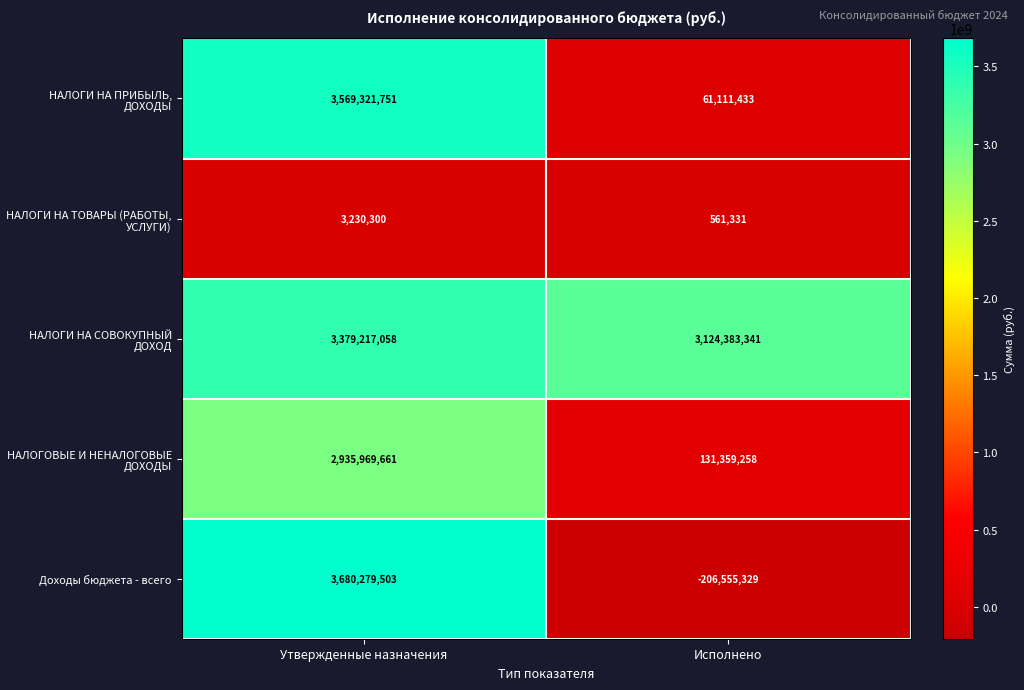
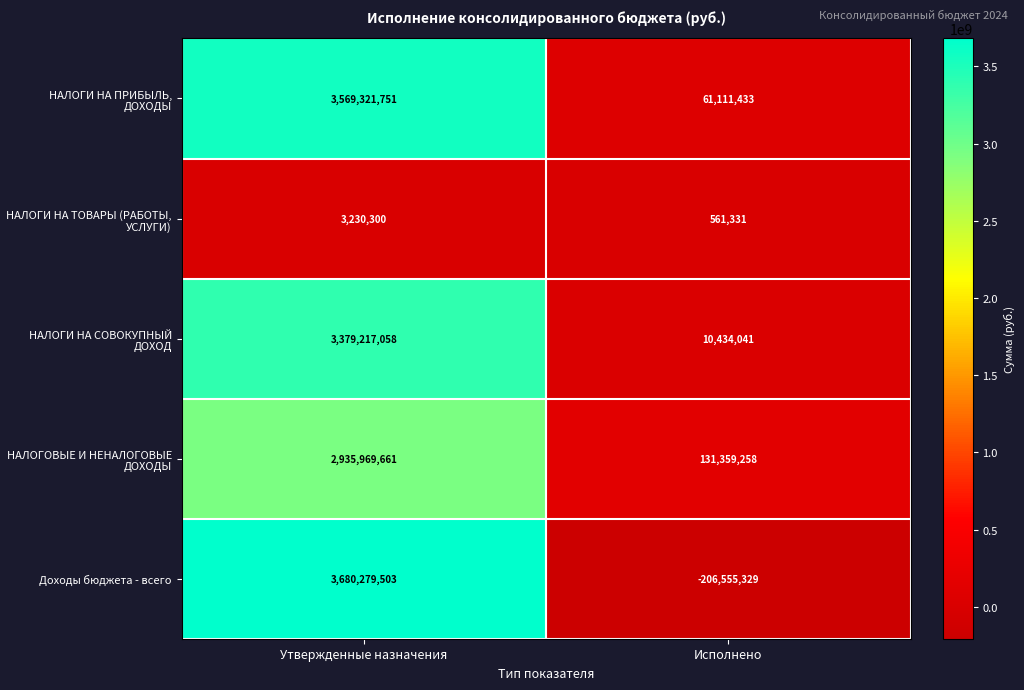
  {
    "НАЛОГИ НА ПРИБЫЛЬ, ДОХОДЫ": {
      "Утвержденные назначения": "3,569,321,751",
      "Исполнено": "61,111,433"
    },
    "НАЛОГИ НА ТОВАРЫ (РАБОТЫ, УСЛУГИ)": {
      "Утвержденные назначения": "3,230,300",
      "Исполнено": "561,331"
    },
    "НАЛОГИ НА СОВОКУПНЫЙ ДОХОД": {
      "Утвержденные назначения": "3,379,217,058",
-     "Исполнено": "3,124,383,341"
+     "Исполнено": "10,434,041"
    },
    "НАЛОГОВЫЕ И НЕНАЛОГОВЫЕ ДОХОДЫ": {
      "Утвержденные назначения": "2,935,969,661",
      "Исполнено": "131,359,258"
    },
    "Доходы бюджета - всего": {
      "Утвержденные назначения": "3,680,279,503",
      "Исполнено": "-206,555,329"
    }
  }
